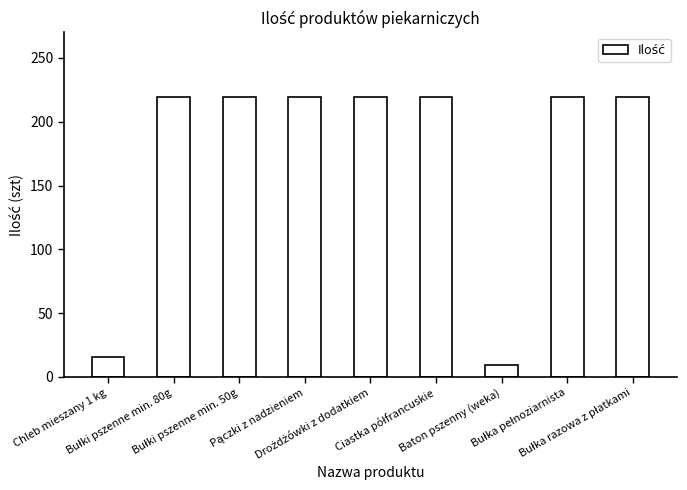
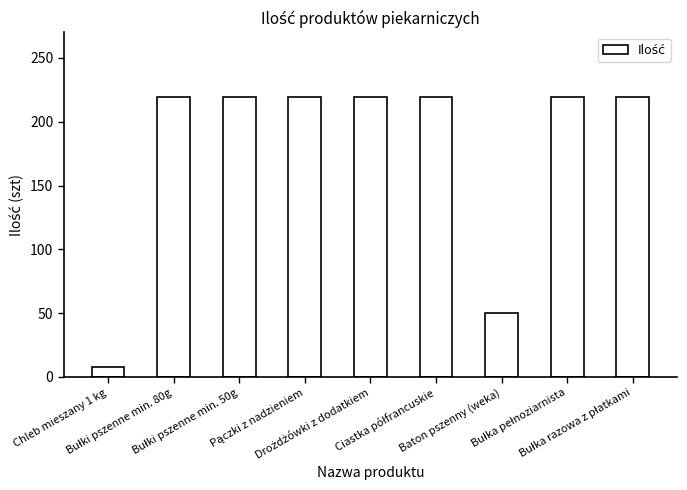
  {
-   "Chleb mieszany 1 kg": 16,
+   "Chleb mieszany 1 kg": 8,
    "Bułki pszenne min. 80g": 219,
    "Bułki pszenne min. 50g": 219,
    "Pączki z nadzieniem": 219,
    "Drożdżówki z dodatkiem": 219,
    "Ciastka półfrancuskie": 219,
-   "Baton pszenny (weka)": 9,
+   "Baton pszenny (weka)": 50,
    "Bułka pełnoziarnista": 219,
    "Bułka razowa z płatkami": 219
  }
